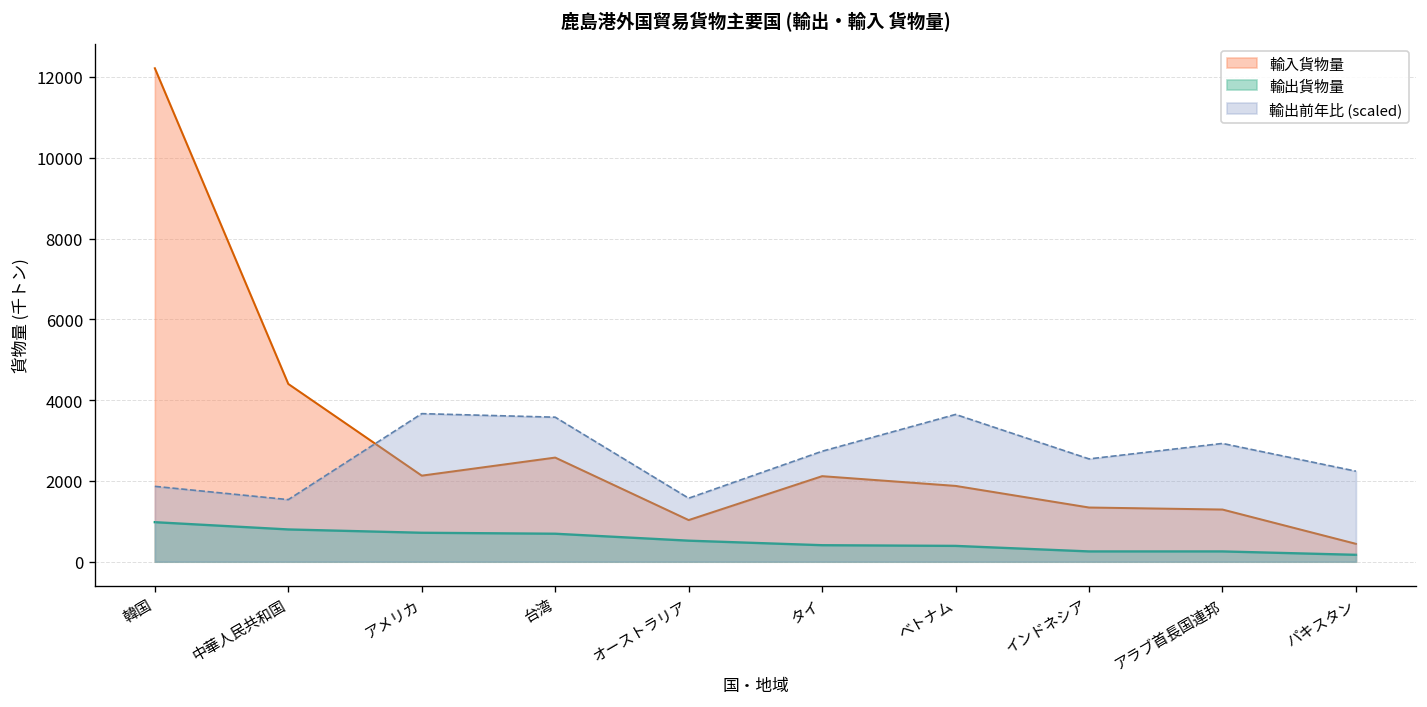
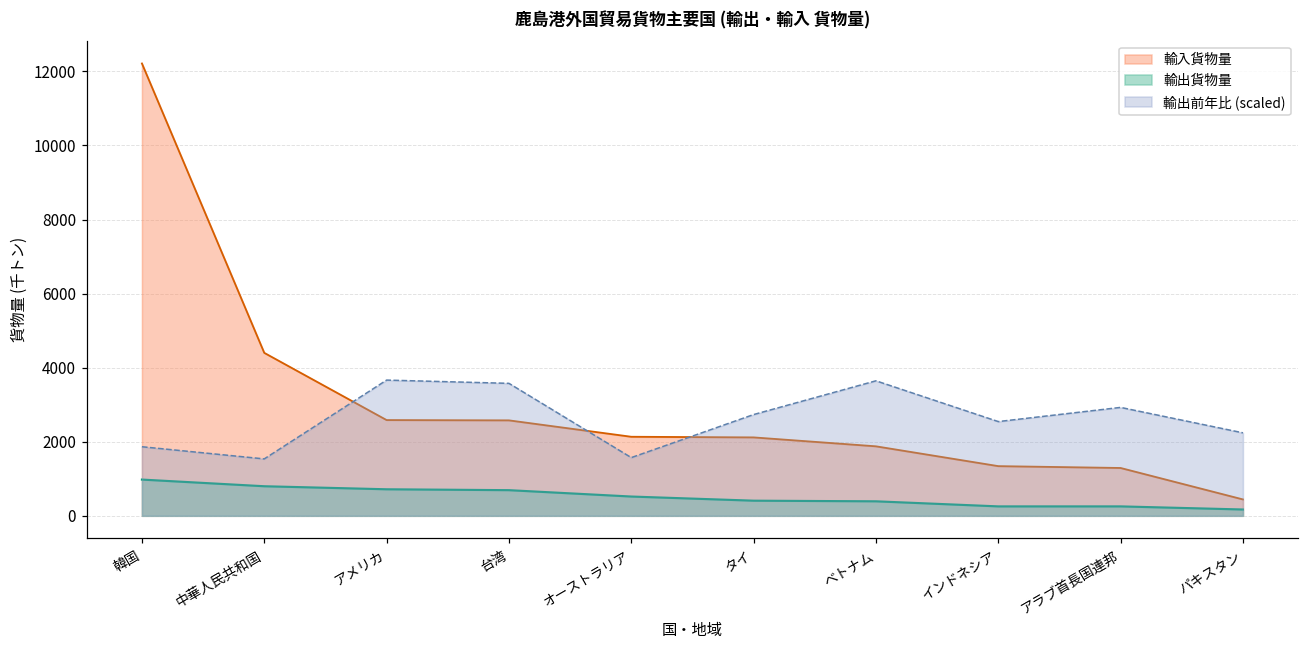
  {
    "輸入貨物量": {
      "韓国": 12200,
      "中華人民共和国": 4400,
-     "アメリカ": 2100,
+     "アメリカ": 2600,
      "台湾": 2600,
-     "オーストラリア": 1000,
+     "オーストラリア": 2100,
      "タイ": 2100,
      "ベトナム": 1900,
      "インドネシア": 1300,
      "アラブ首長国連邦": 1300,
      "パキスタン": 400
    },
    "輸出貨物量": {
      "韓国": 1000,
      "中華人民共和国": 800,
      "アメリカ": 700,
      "台湾": 700,
      "オーストラリア": 500,
      "タイ": 400,
      "ベトナム": 400,
      "インドネシア": 300,
      "アラブ首長国連邦": 300,
      "パキスタン": 200
    },
    "輸出前年比 (scaled)": {
      "韓国": 1900,
      "中華人民共和国": 1500,
      "アメリカ": 3700,
      "台湾": 3600,
      "オーストラリア": 1600,
      "タイ": 2700,
      "ベトナム": 3600,
      "インドネシア": 2500,
      "アラブ首長国連邦": 2900,
      "パキスタン": 2200
    }
  }
